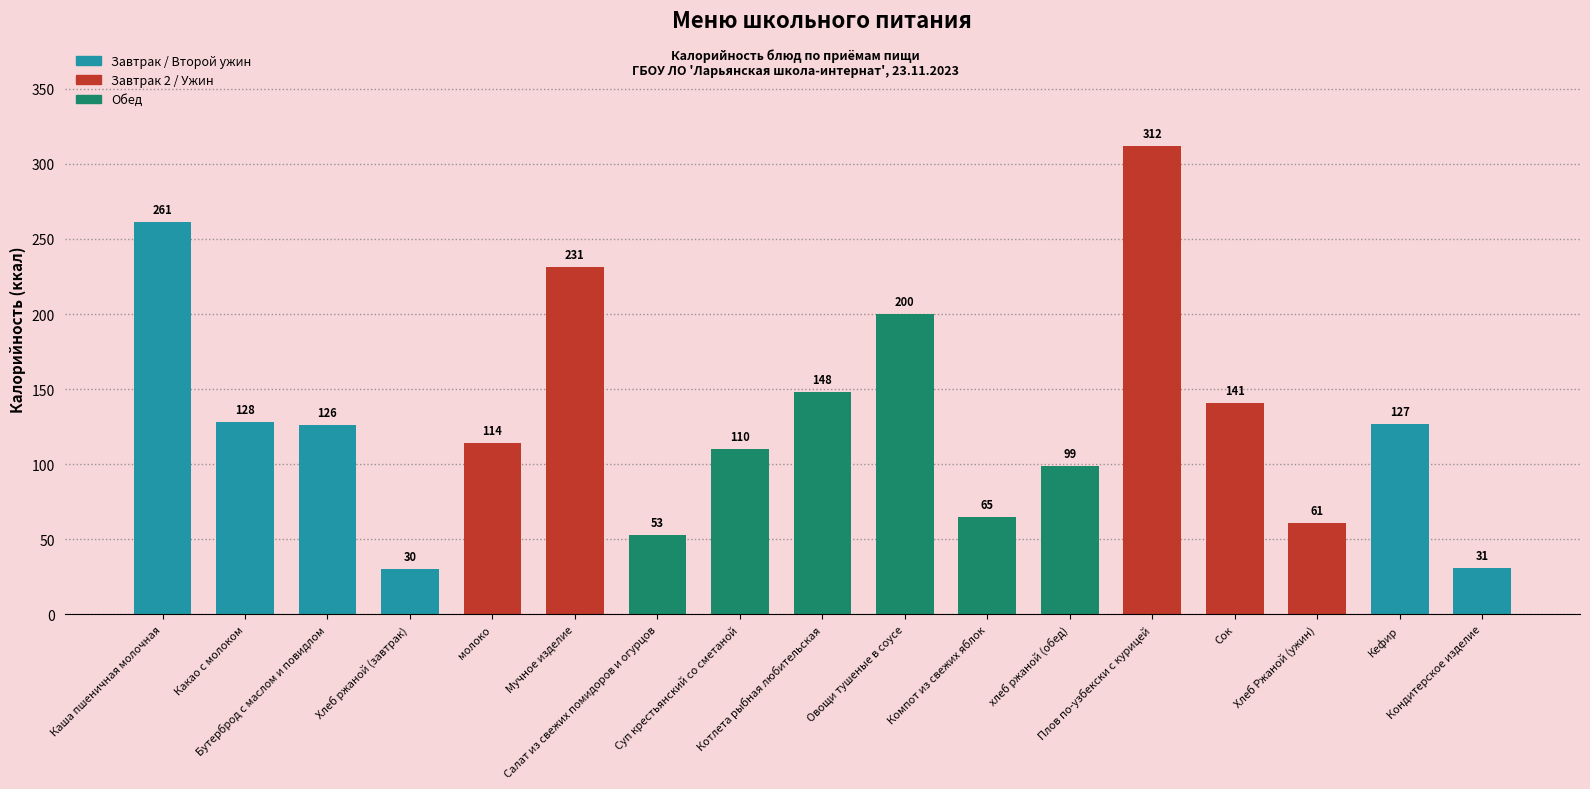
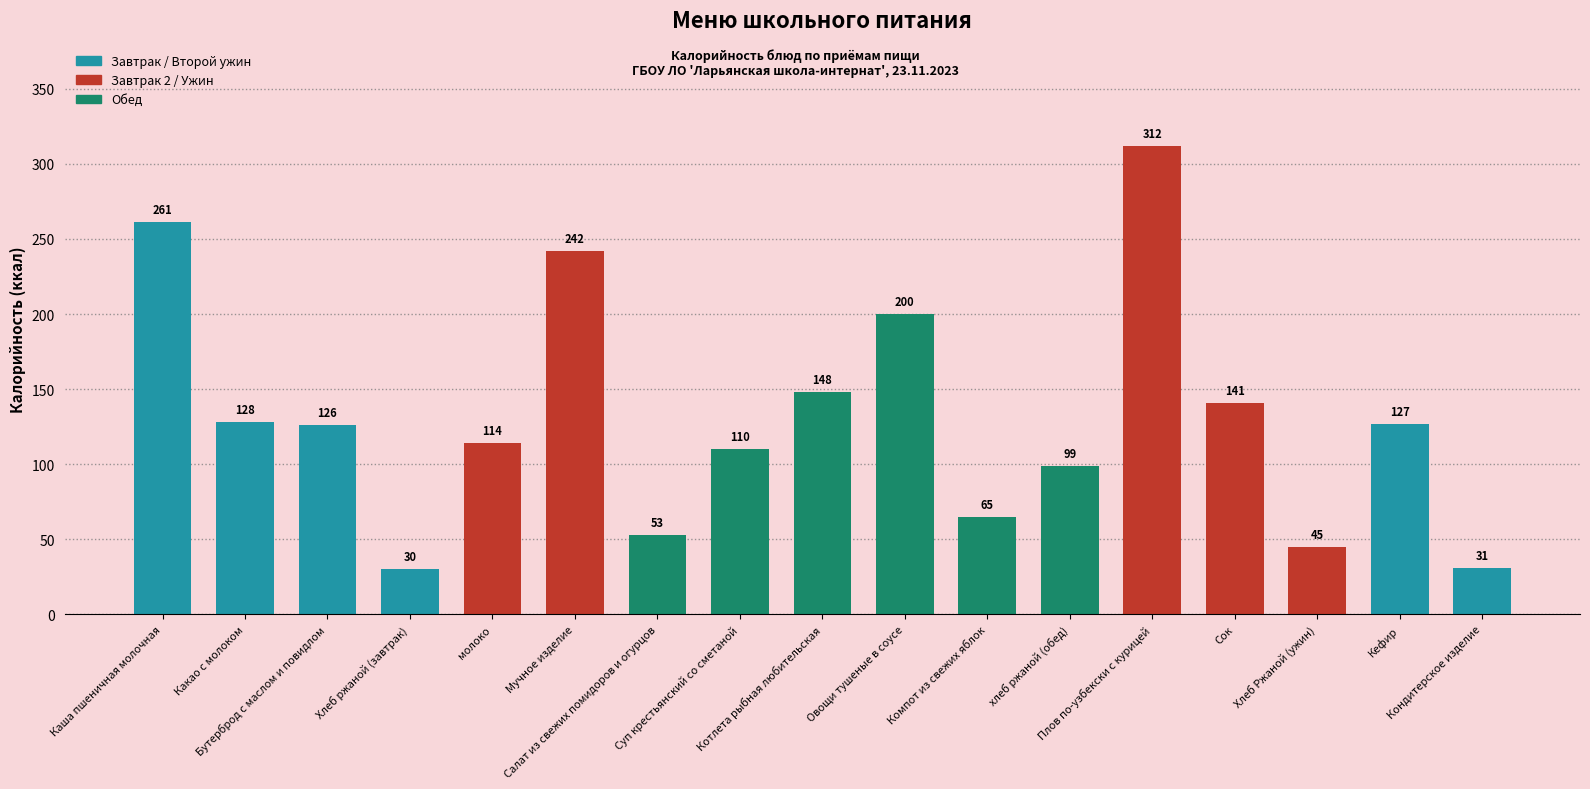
  {
    "Каша пшеничная молочная": 261,
    "Какао с молоком": 128,
    "Бутерброд с маслом и повидлом": 126,
    "Хлеб ржаной (завтрак)": 30,
    "молоко": 114,
-   "Мучное изделие": 231,
+   "Мучное изделие": 242,
    "Салат из свежих помидоров и огурцов": 53,
    "Суп крестьянский со сметаной": 110,
    "Котлета рыбная любительская": 148,
    "Овощи тушеные в соусе": 200,
    "Компот из свежих яблок": 65,
    "хлеб ржаной (обед)": 99,
    "Плов по-узбекски с курицей": 312,
    "Сок": 141,
-   "Хлеб Ржаной (ужин)": 61,
+   "Хлеб Ржаной (ужин)": 45,
    "Кефир": 127,
    "Кондитерское изделие": 31
  }
